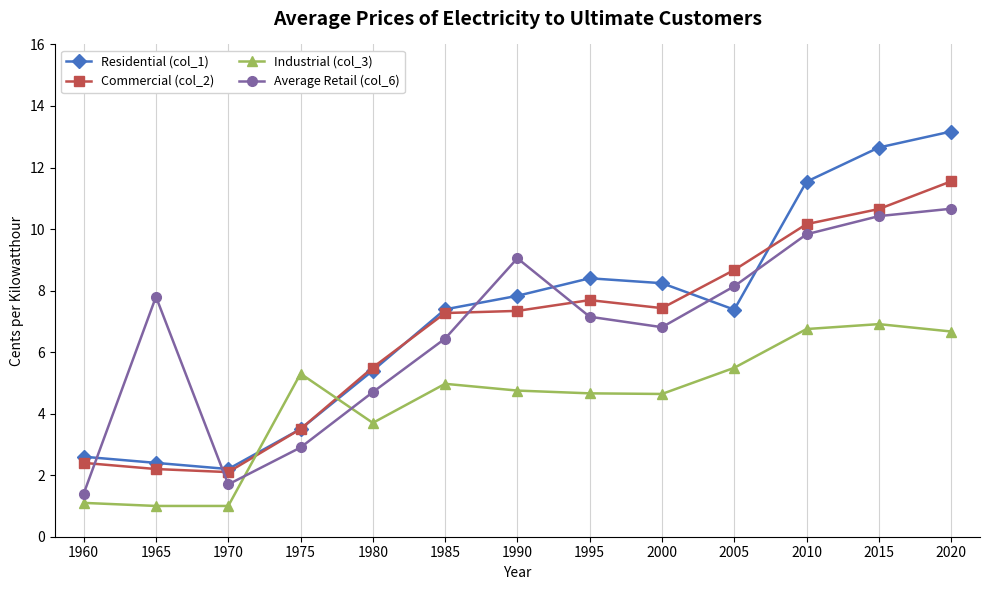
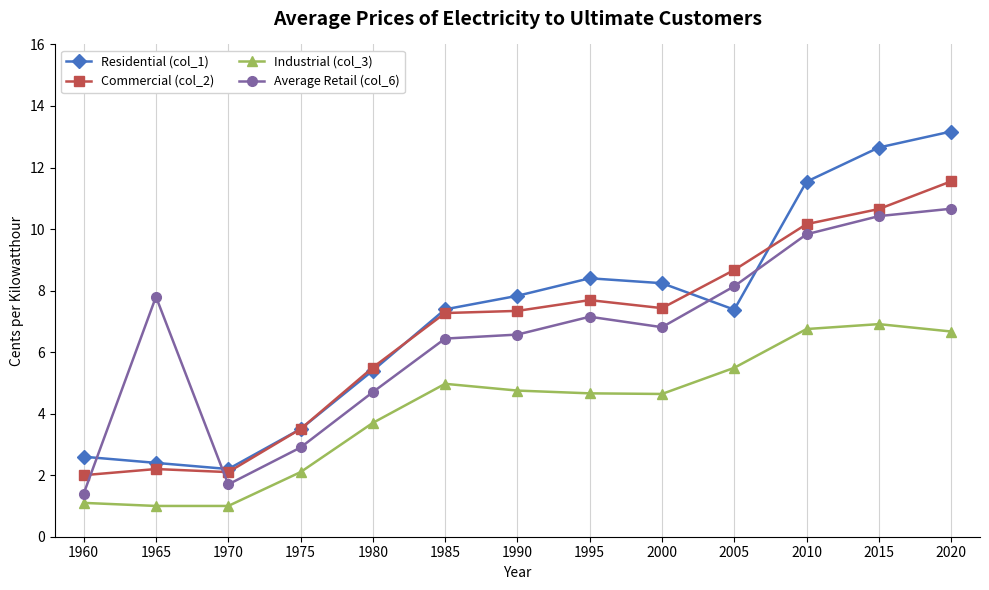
  {
    "Residential (col_1)": {
      "1960": 2.6,
      "1965": 2.4,
      "1970": 2.2,
      "1980": 5.4,
      "1985": 7.4,
      "1990": 7.8,
      "1995": 8.4,
      "2000": 8.2,
      "2005": 7.4,
      "2010": 11.5,
      "2015": 12.7,
      "2020": 13.2
    },
    "Commercial (col_2)": {
-     "1960": 2.4,
+     "1960": 2.0,
      "1965": 2.2,
      "1970": 2.1,
      "1980": 5.5,
      "1985": 7.3,
      "1990": 7.3,
      "1995": 7.7,
      "2000": 7.4,
      "2005": 8.7,
      "2010": 10.2,
      "2015": 10.7,
      "2020": 11.6
    },
    "Industrial (col_3)": {
      "1960": 1.1,
      "1965": 1.0,
      "1970": 1.0,
-     "1975": 5.3,
+     "1975": 2.1,
      "1980": 3.7,
      "1985": 5.0,
      "1990": 4.8,
      "1995": 4.7,
      "2000": 4.6,
      "2005": 5.5,
      "2010": 6.8,
      "2015": 6.9,
      "2020": 6.7
    },
    "Average Retail (col_6)": {
      "1960": 1.4,
      "1965": 7.8,
      "1970": 1.7,
      "1975": 2.9,
      "1980": 4.7,
      "1985": 6.4,
-     "1990": 9.1,
+     "1990": 6.6,
      "1995": 7.2,
      "2000": 6.8,
      "2005": 8.1,
      "2010": 9.8,
      "2015": 10.4,
      "2020": 10.7
    }
  }
